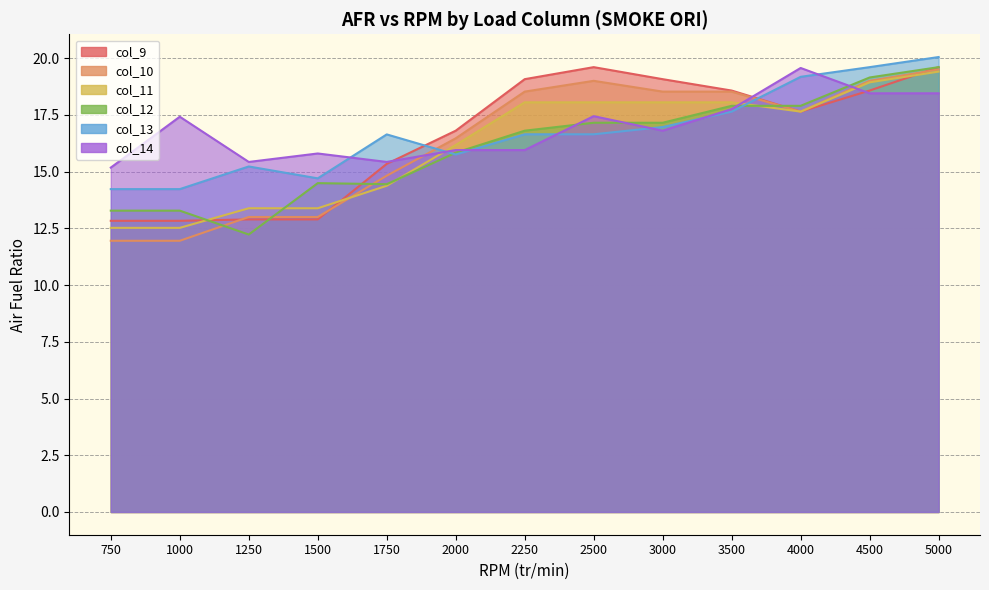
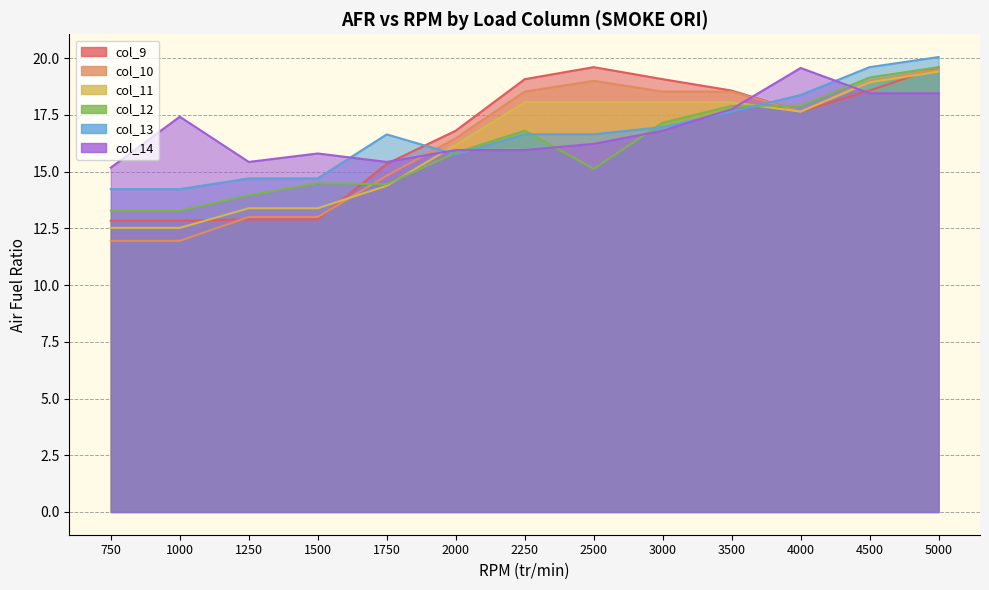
  {
    "col_12": {
      "750": 13.3,
      "1000": 13.3,
-     "1250": 12.2,
+     "1250": 14.0,
      "1500": 14.5,
      "2250": 16.8,
-     "2500": 17.2,
+     "2500": 15.1,
      "3000": 17.2,
      "3500": 17.9,
      "4000": 17.9,
      "4500": 19.2
    },
    "col_13": {
      "750": 14.2,
      "1000": 14.2,
-     "1250": 15.2,
+     "1250": 14.7,
      "1500": 14.7,
      "1750": 16.6,
      "2250": 16.6,
      "2500": 16.6,
      "3000": 17.0,
-     "4000": 19.2,
+     "4000": 18.4,
      "4500": 19.6,
      "5000": 20.1
    },
    "col_14": {
      "750": 15.2,
      "1000": 17.4,
      "1250": 15.4,
      "1500": 15.8,
      "2000": 16.0,
      "2250": 16.0,
-     "2500": 17.4,
+     "2500": 16.2,
      "3000": 16.8,
      "4000": 19.6,
      "4500": 18.5,
      "5000": 18.5
    }
  }
